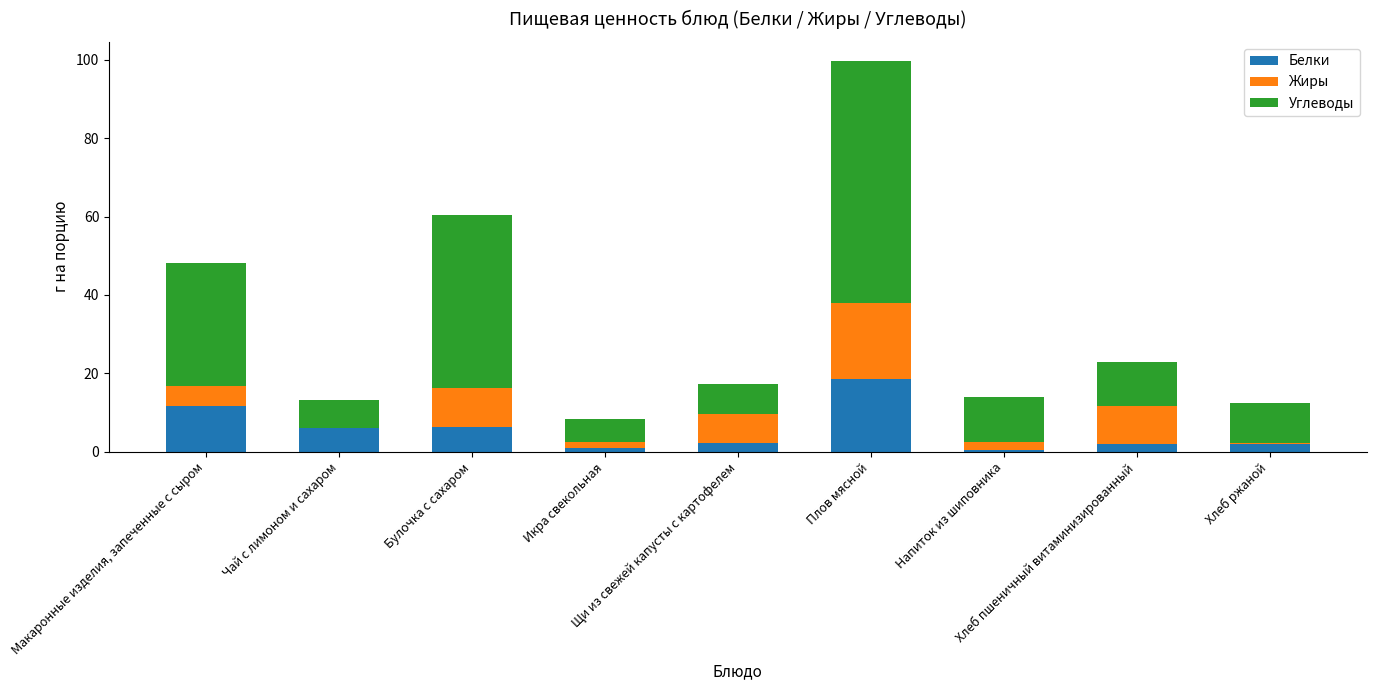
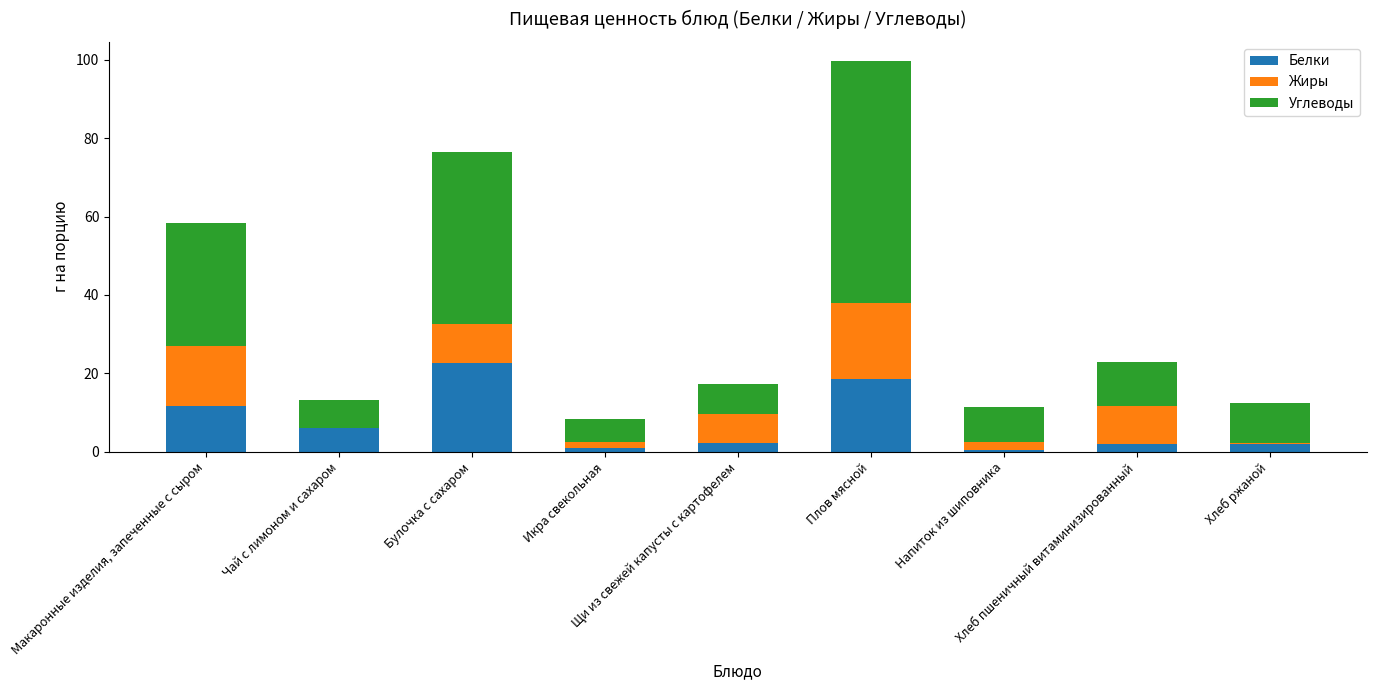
  {
    "Белки": {
      "Макаронные изделия, запеченные с сыром": 12,
      "Чай с лимоном и сахаром": 6,
-     "Булочка с сахаром": 6,
+     "Булочка с сахаром": 23,
      "Икра свекольная": 1,
      "Щи из свежей капусты с картофелем": 2,
      "Плов мясной": 19,
      "Хлеб пшеничный витаминизированный": 2,
      "Хлеб ржаной": 2
    },
    "Жиры": {
-     "Макаронные изделия, запеченные с сыром": 5,
+     "Макаронные изделия, запеченные с сыром": 15,
      "Чай с лимоном и сахаром": 0,
      "Булочка с сахаром": 10,
      "Икра свекольная": 2,
      "Щи из свежей капусты с картофелем": 8,
      "Плов мясной": 19,
      "Напиток из шиповника": 2,
      "Хлеб пшеничный витаминизированный": 10
    },
    "Углеводы": {
      "Макаронные изделия, запеченные с сыром": 31,
      "Чай с лимоном и сахаром": 7,
      "Булочка с сахаром": 44,
      "Икра свекольная": 6,
      "Щи из свежей капусты с картофелем": 8,
      "Плов мясной": 62,
-     "Напиток из шиповника": 11,
+     "Напиток из шиповника": 9,
      "Хлеб пшеничный витаминизированный": 11,
      "Хлеб ржаной": 10
    }
  }
